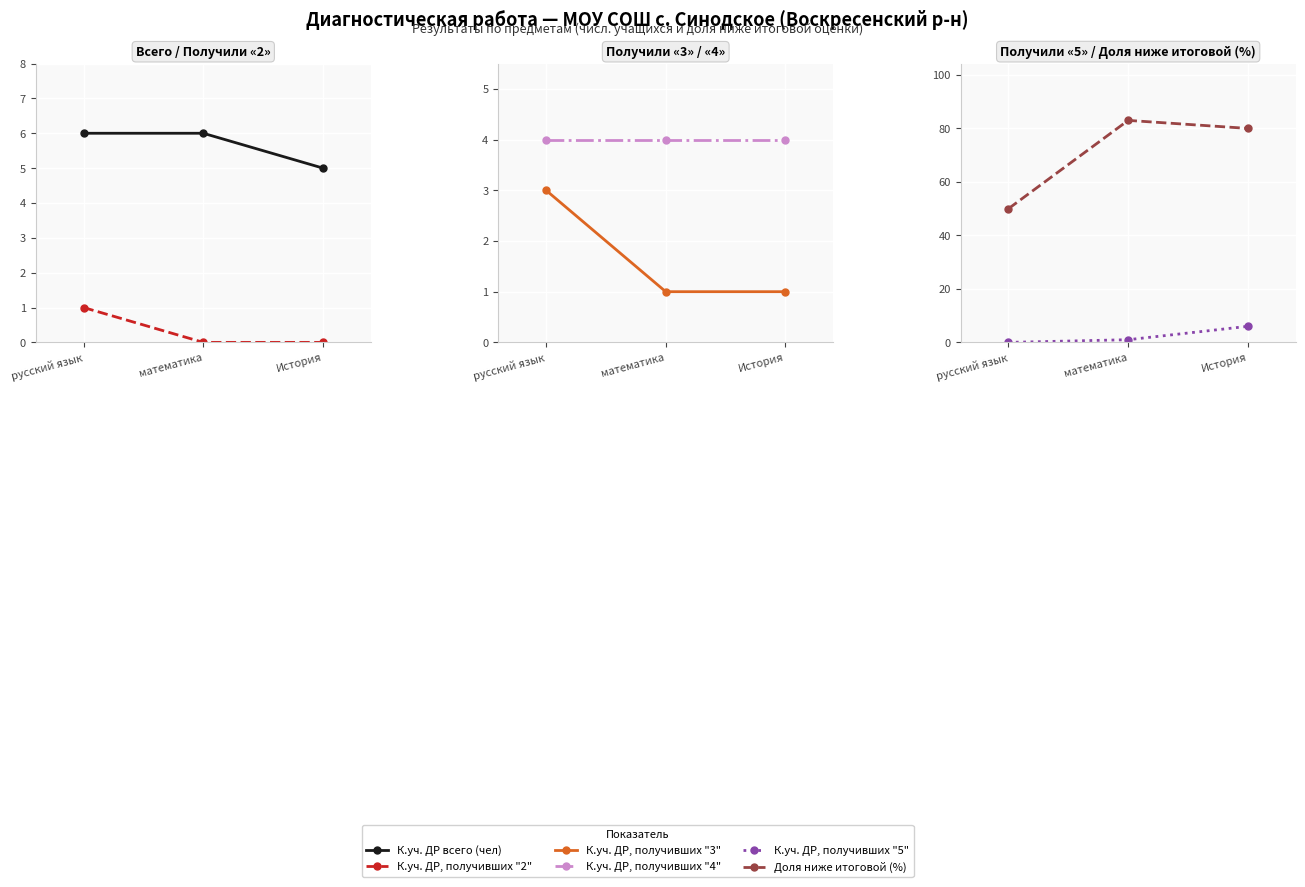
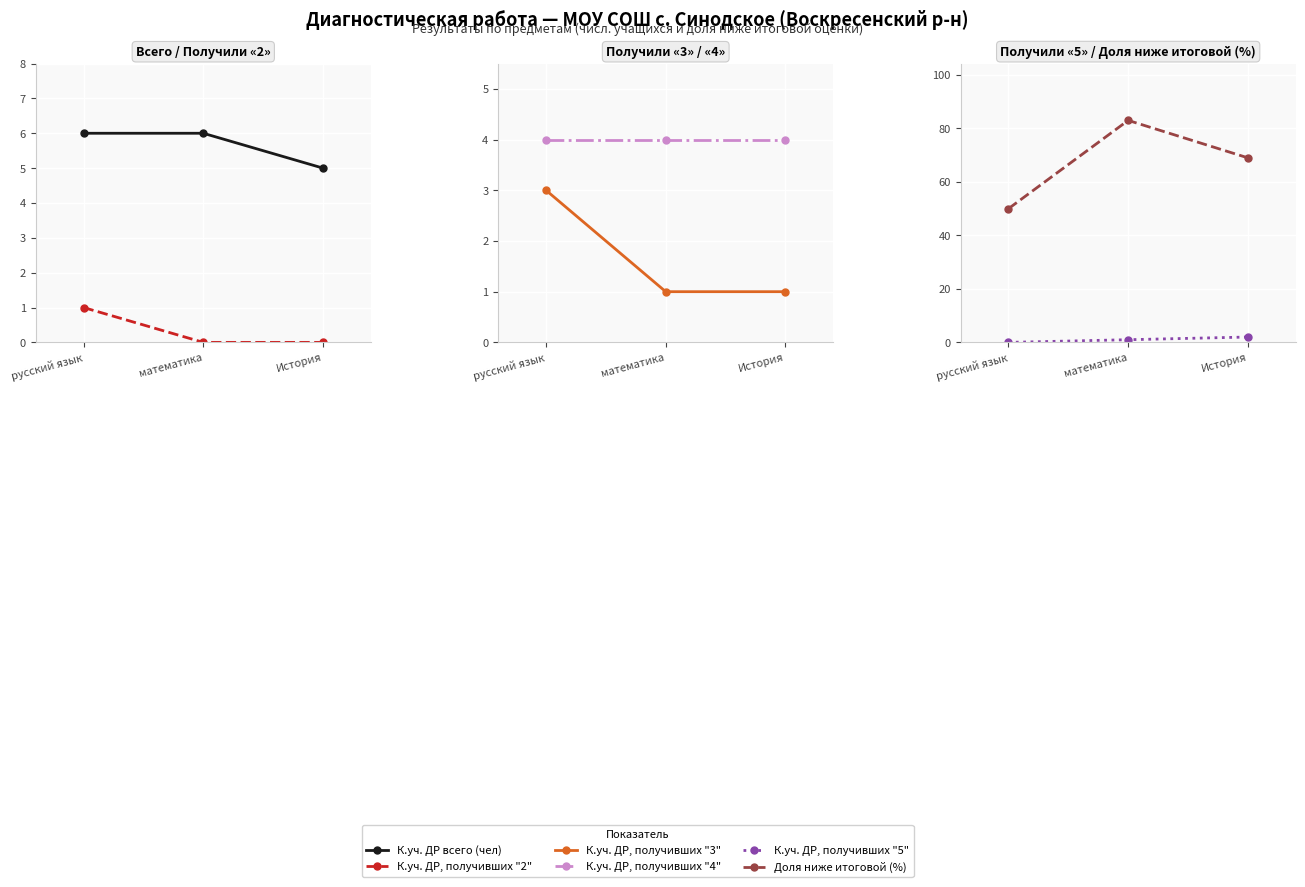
  {
    "Всего / Получили «2»": {
      "К.уч. ДР всего (чел)": {
        "русский язык": 6.0,
        "математика": 6.0,
        "История": 5.0
      },
      "К.уч. ДР, получивших \"2\"": {
        "русский язык": 1.0,
        "математика": 0.0,
        "История": 0.0
      }
    },
    "Получили «3» / «4»": {
      "К.уч. ДР, получивших \"3\"": {
        "русский язык": 3.0,
        "математика": 1.0,
        "История": 1.0
      },
      "К.уч. ДР, получивших \"4\"": {
        "русский язык": 4.0,
        "математика": 4.0,
        "История": 4.0
      }
    },
    "Получили «5» / Доля ниже итоговой (%)": {
      "К.уч. ДР, получивших \"5\"": {
        "русский язык": 0,
        "математика": 1,
-       "История": 6
+       "История": 2
      },
      "Доля ниже итоговой (%)": {
        "русский язык": 50,
        "математика": 83,
-       "История": 80
+       "История": 69
      }
    }
  }
